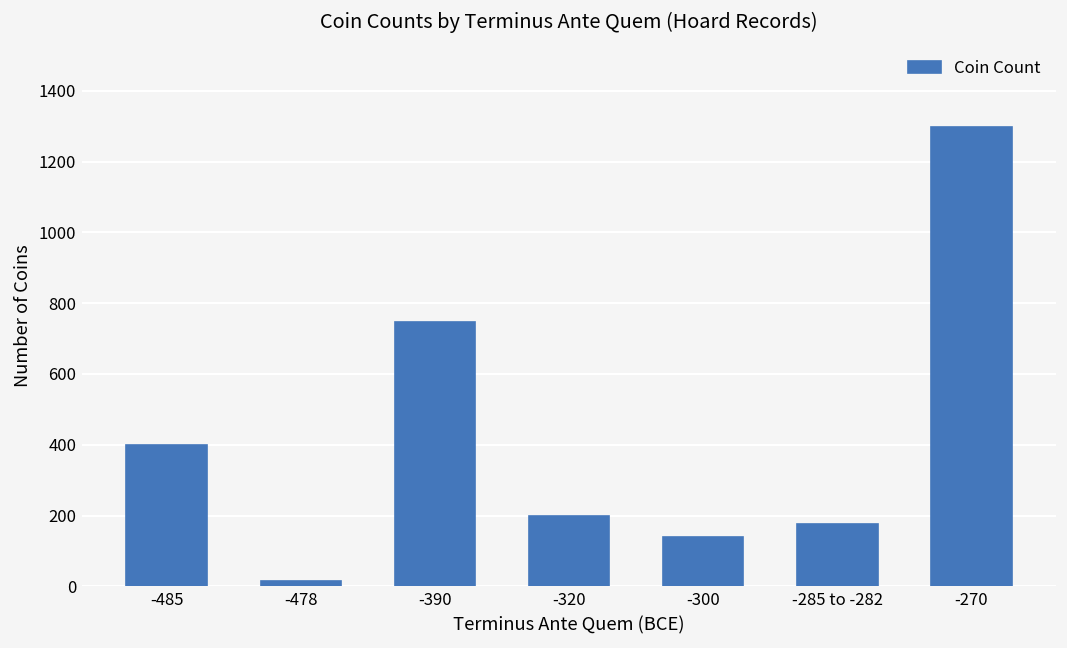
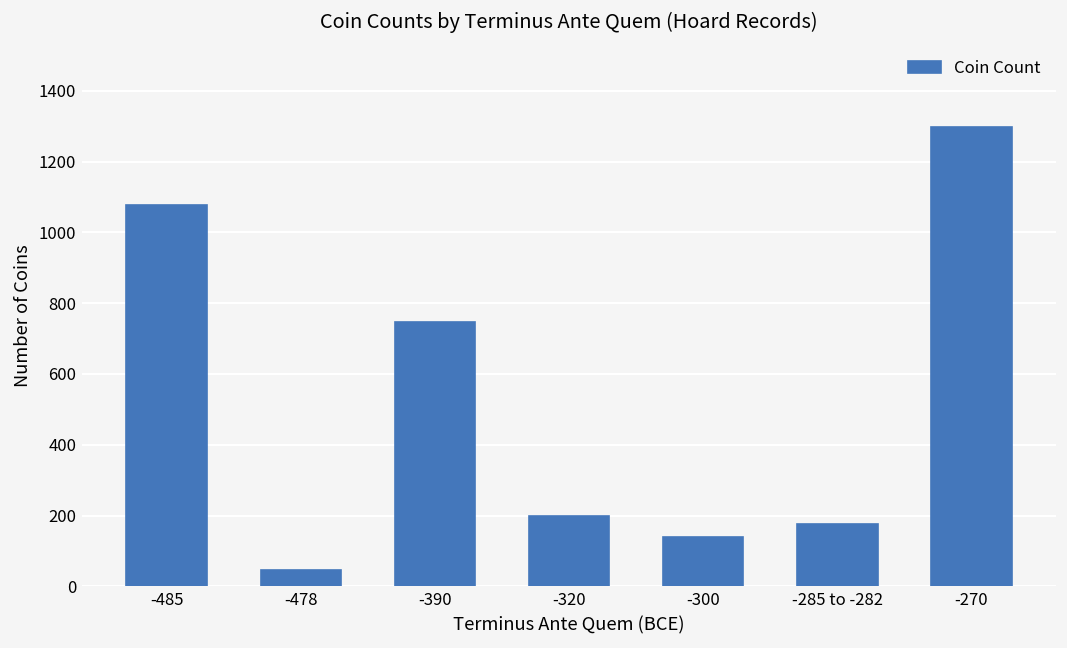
  {
-   "-485": 400,
-   "-478": 20,
+   "-485": 1080,
+   "-478": 50,
    "-390": 750,
    "-320": 200,
    "-300": 140,
    "-285 to -282": 180,
    "-270": 1300
  }
